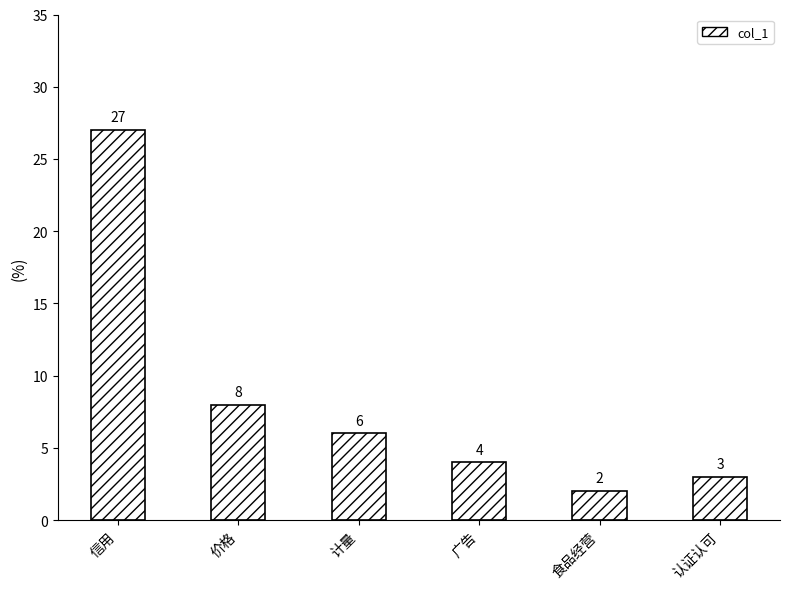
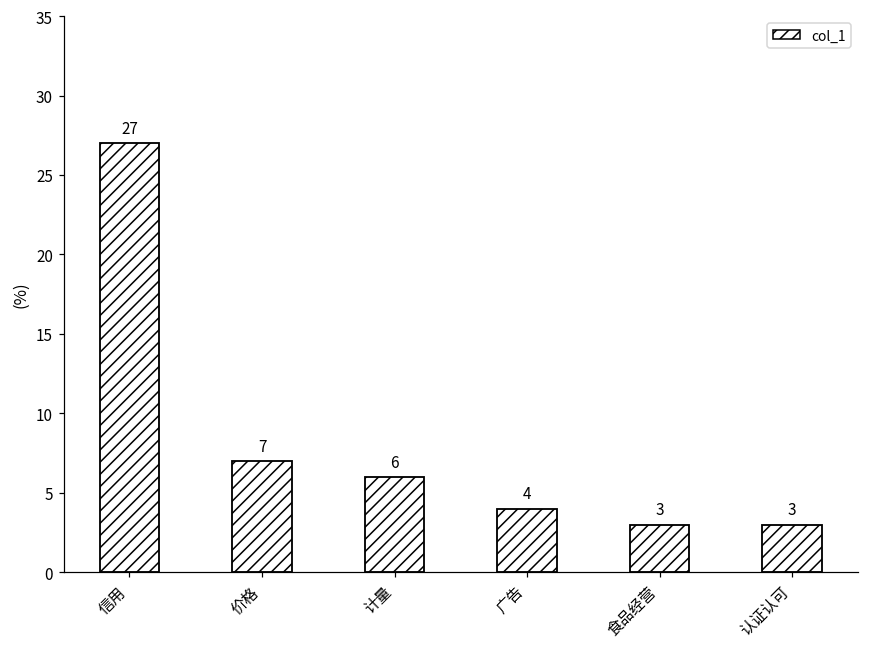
  {
    "信用": 27,
-   "价格": 8,
+   "价格": 7,
    "计量": 6,
    "广告": 4,
-   "食品经营": 2,
+   "食品经营": 3,
    "认证认可": 3
  }
